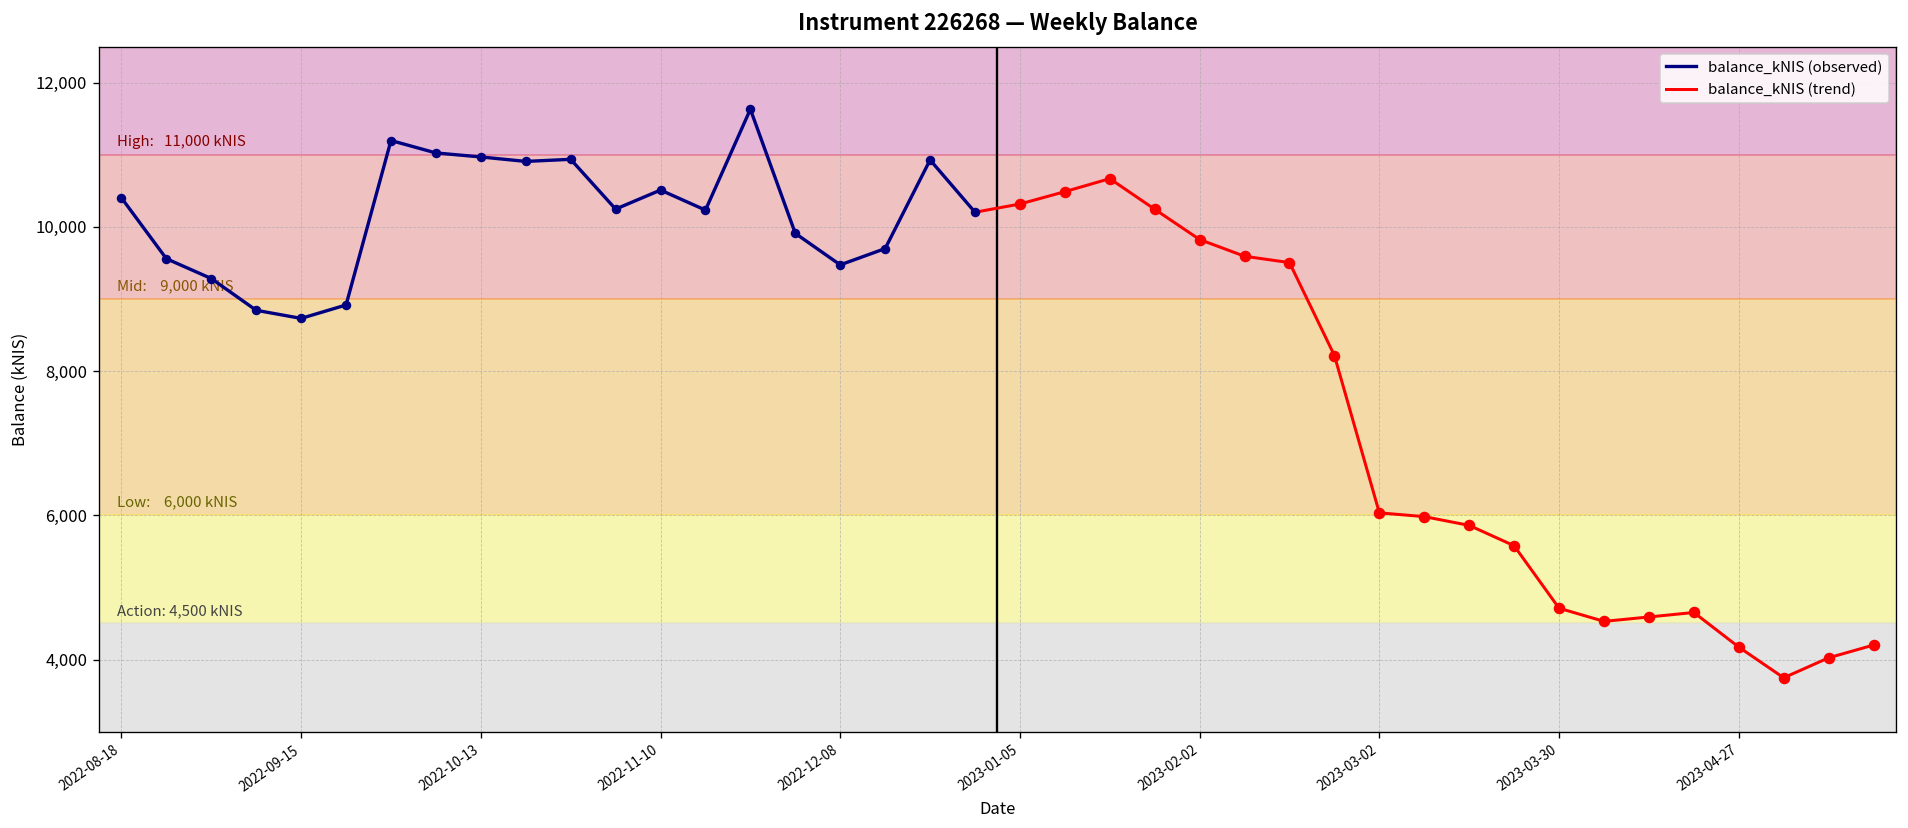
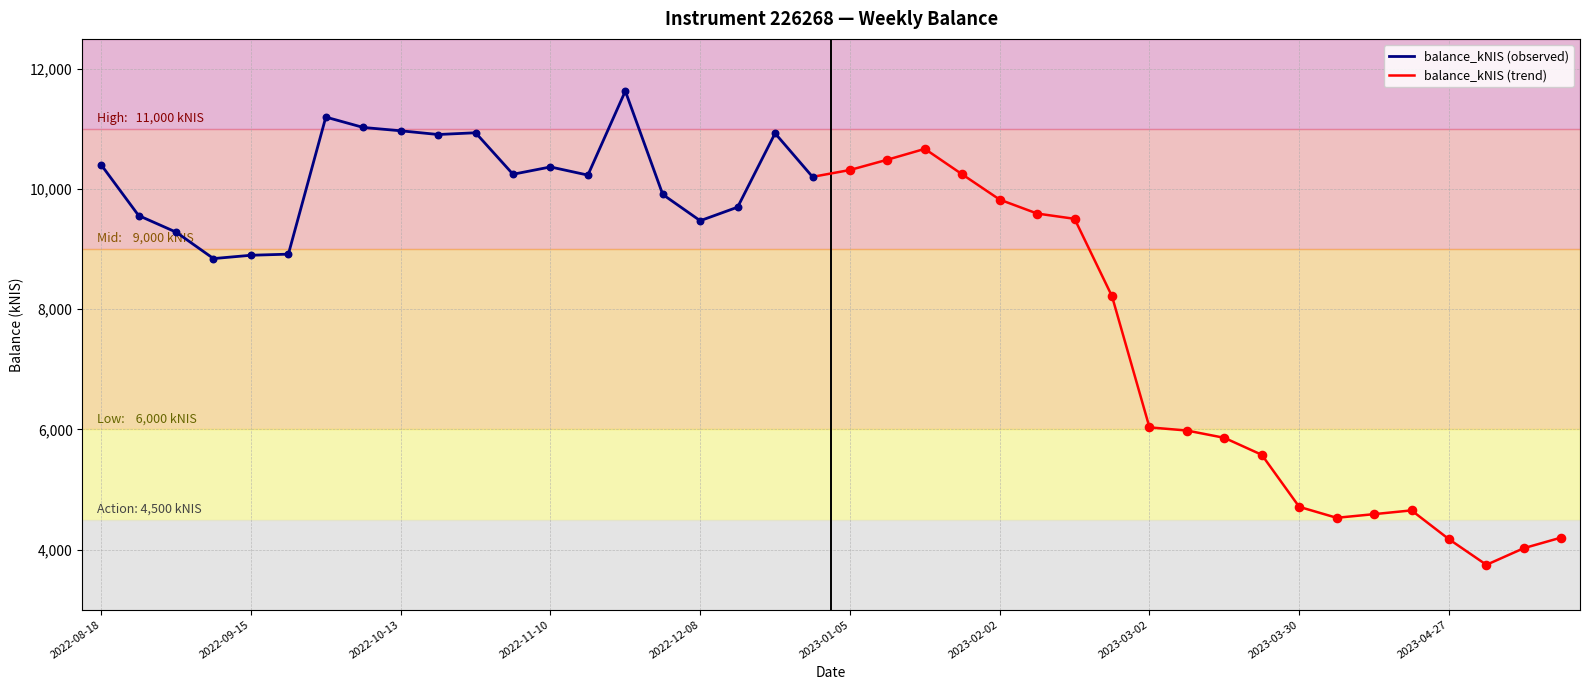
  {
    "balance_kNIS (observed)": {
      "2022-08-18": "10,400",
-     "2022-09-15": "8,700",
+     "2022-09-15": "8,900",
      "2022-10-13": "11,000",
-     "2022-11-10": "10,500",
+     "2022-11-10": "10,400",
      "2022-12-08": "9,500"
    }
  }
